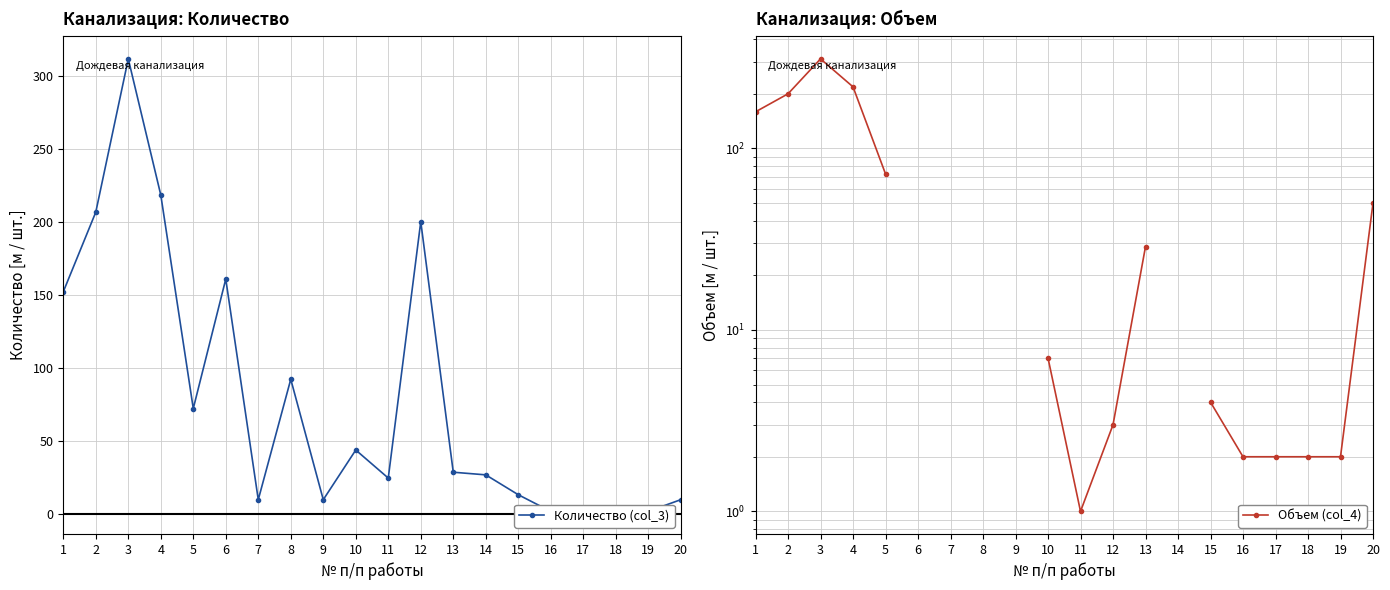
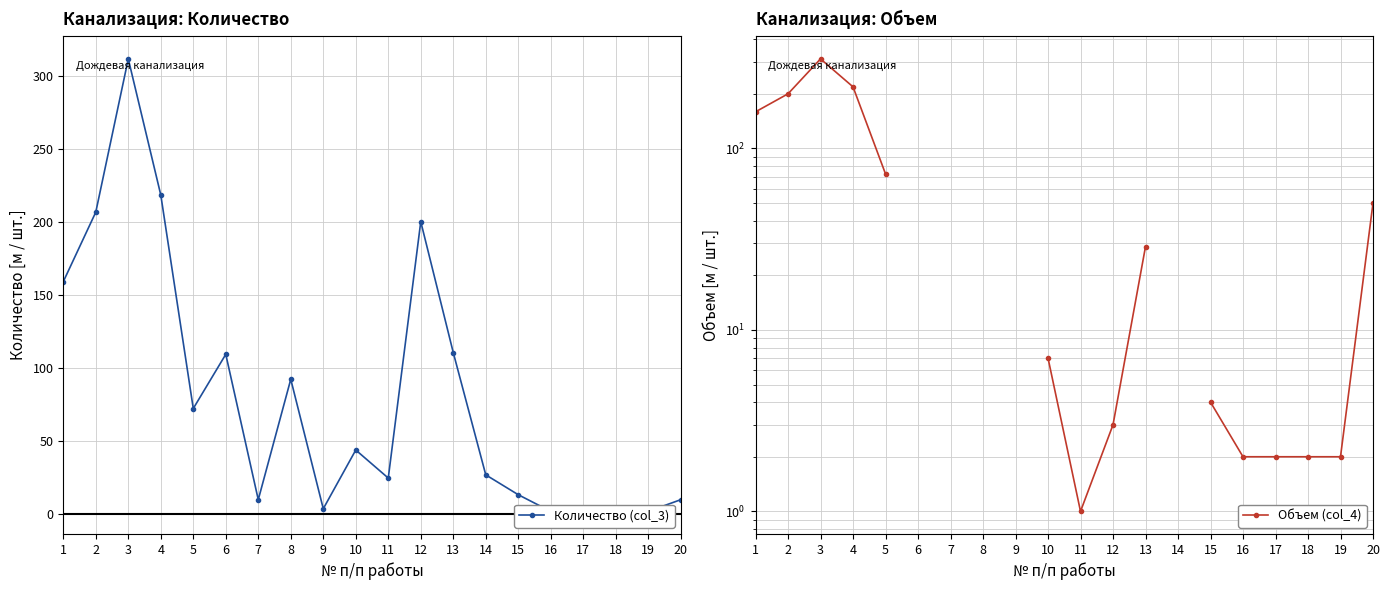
  {
    "Канализация: Количество": {
-     "1": 152,
+     "1": 159,
      "2": 207,
      "3": 312,
      "4": 219,
      "5": 72,
-     "6": 161,
+     "6": 110,
      "7": 10,
      "8": 92,
-     "9": 10,
+     "9": 4,
      "10": 44,
      "11": 25,
      "12": 200,
-     "13": 29,
+     "13": 111,
      "14": 27,
      "15": 13,
      "20": 10
    },
    "Канализация: Объем": {
      "1": 160,
      "2": 200,
      "3": 310,
      "4": 220,
      "5": 72,
      "10": 7.0,
      "11": 1.0,
      "12": 3.0,
      "13": 29,
      "15": 4.0,
      "16": 2.0,
      "17": 2.0,
      "18": 2.0,
      "19": 2.0,
      "20": 50
    }
  }
